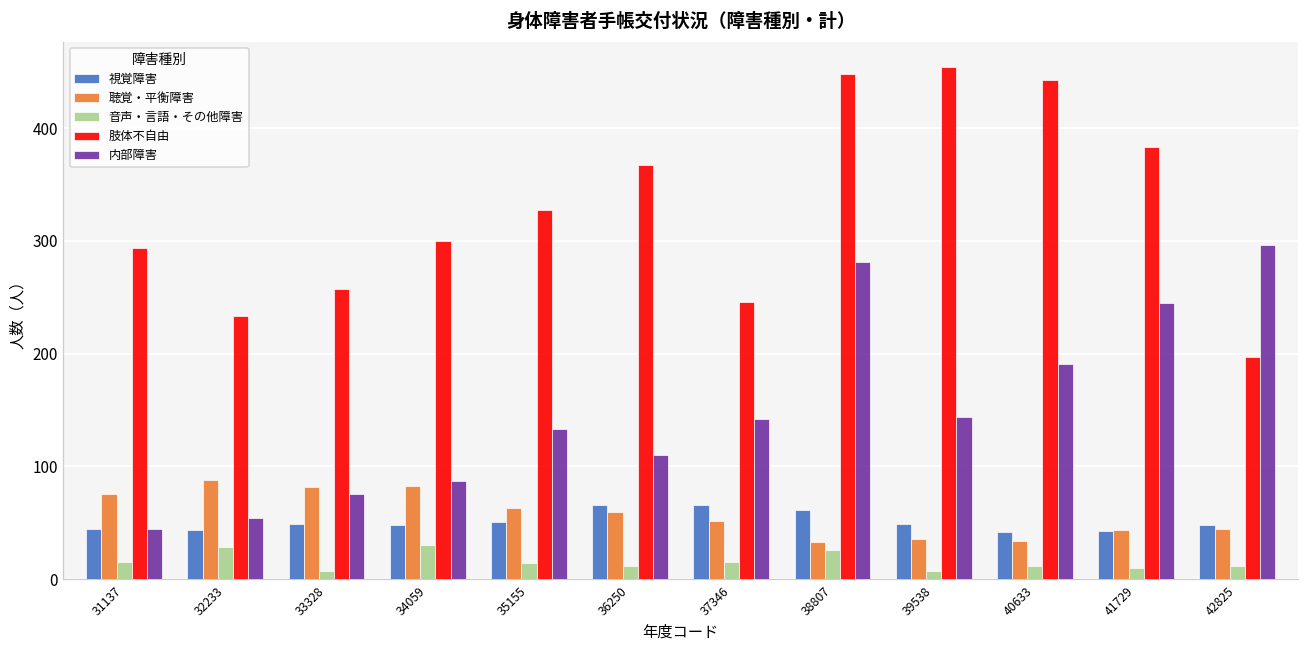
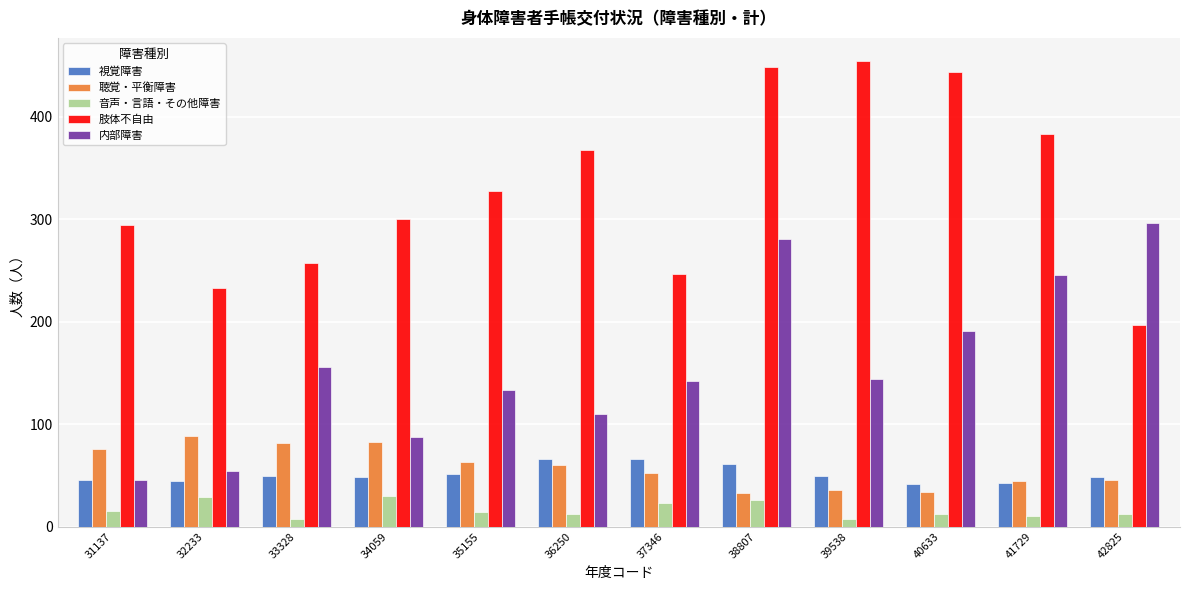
  {
    "視覚障害": {
      "31137": 45,
      "32233": 44,
      "33328": 49,
      "34059": 48,
      "35155": 51,
      "36250": 66,
      "37346": 66,
      "38807": 61,
      "39538": 49,
      "40633": 42,
      "41729": 43,
      "42825": 48
    },
    "聴覚・平衡障害": {
      "31137": 76,
      "32233": 88,
      "33328": 82,
      "34059": 83,
      "35155": 63,
      "36250": 60,
      "37346": 52,
      "38807": 33,
      "39538": 36,
      "40633": 34,
      "41729": 44,
      "42825": 45
    },
    "音声・言語・その他障害": {
      "31137": 15,
      "32233": 29,
      "33328": 7,
      "34059": 30,
      "35155": 14,
      "36250": 12,
-     "37346": 15,
+     "37346": 23,
      "38807": 26,
      "39538": 7,
      "40633": 12,
      "41729": 10,
      "42825": 12
    },
    "肢体不自由": {
      "31137": 294,
      "32233": 233,
      "33328": 257,
      "34059": 300,
      "35155": 327,
      "36250": 367,
      "37346": 246,
      "38807": 448,
      "39538": 454,
      "40633": 443,
      "41729": 383,
      "42825": 197
    },
    "内部障害": {
      "31137": 45,
      "32233": 54,
-     "33328": 76,
+     "33328": 156,
      "34059": 87,
      "35155": 133,
      "36250": 110,
      "37346": 142,
      "38807": 281,
      "39538": 144,
      "40633": 191,
      "41729": 245,
      "42825": 296
    }
  }
